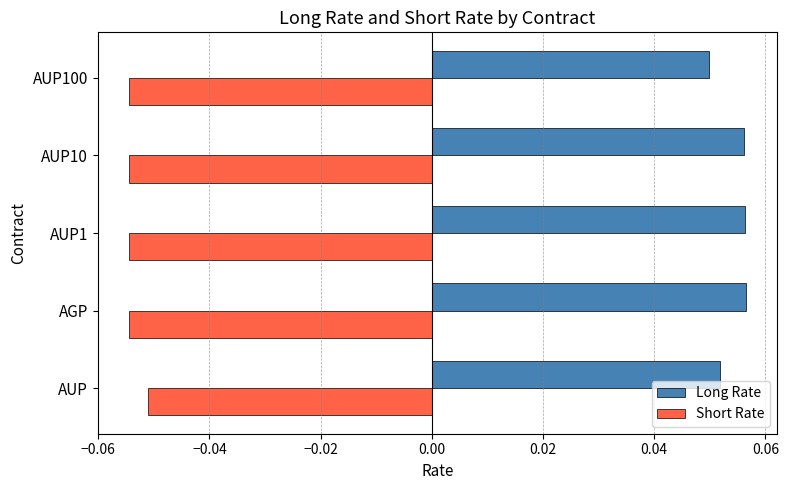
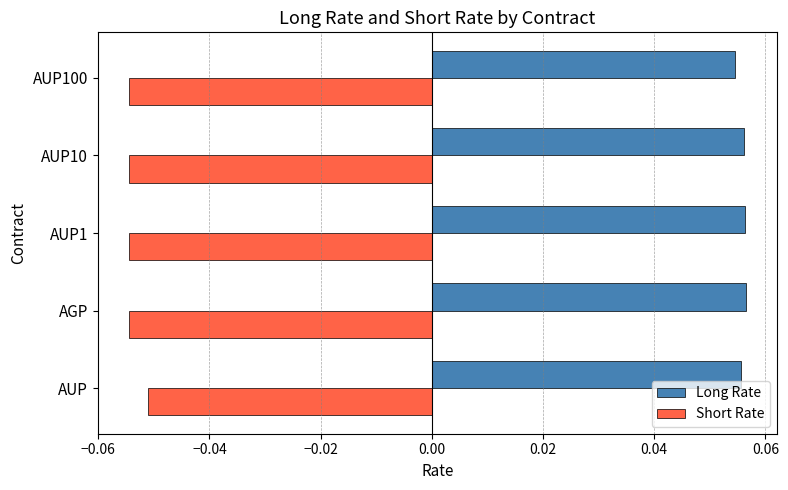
  {
    "Long Rate": {
-     "AUP100": 0.050,
+     "AUP100": 0.055,
      "AUP10": 0.056,
      "AUP1": 0.056,
      "AGP": 0.057,
-     "AUP": 0.052
+     "AUP": 0.056
    },
    "Short Rate": {
      "AUP100": -0.055,
      "AUP10": -0.055,
      "AUP1": -0.055,
      "AGP": -0.055,
      "AUP": -0.051
    }
  }
